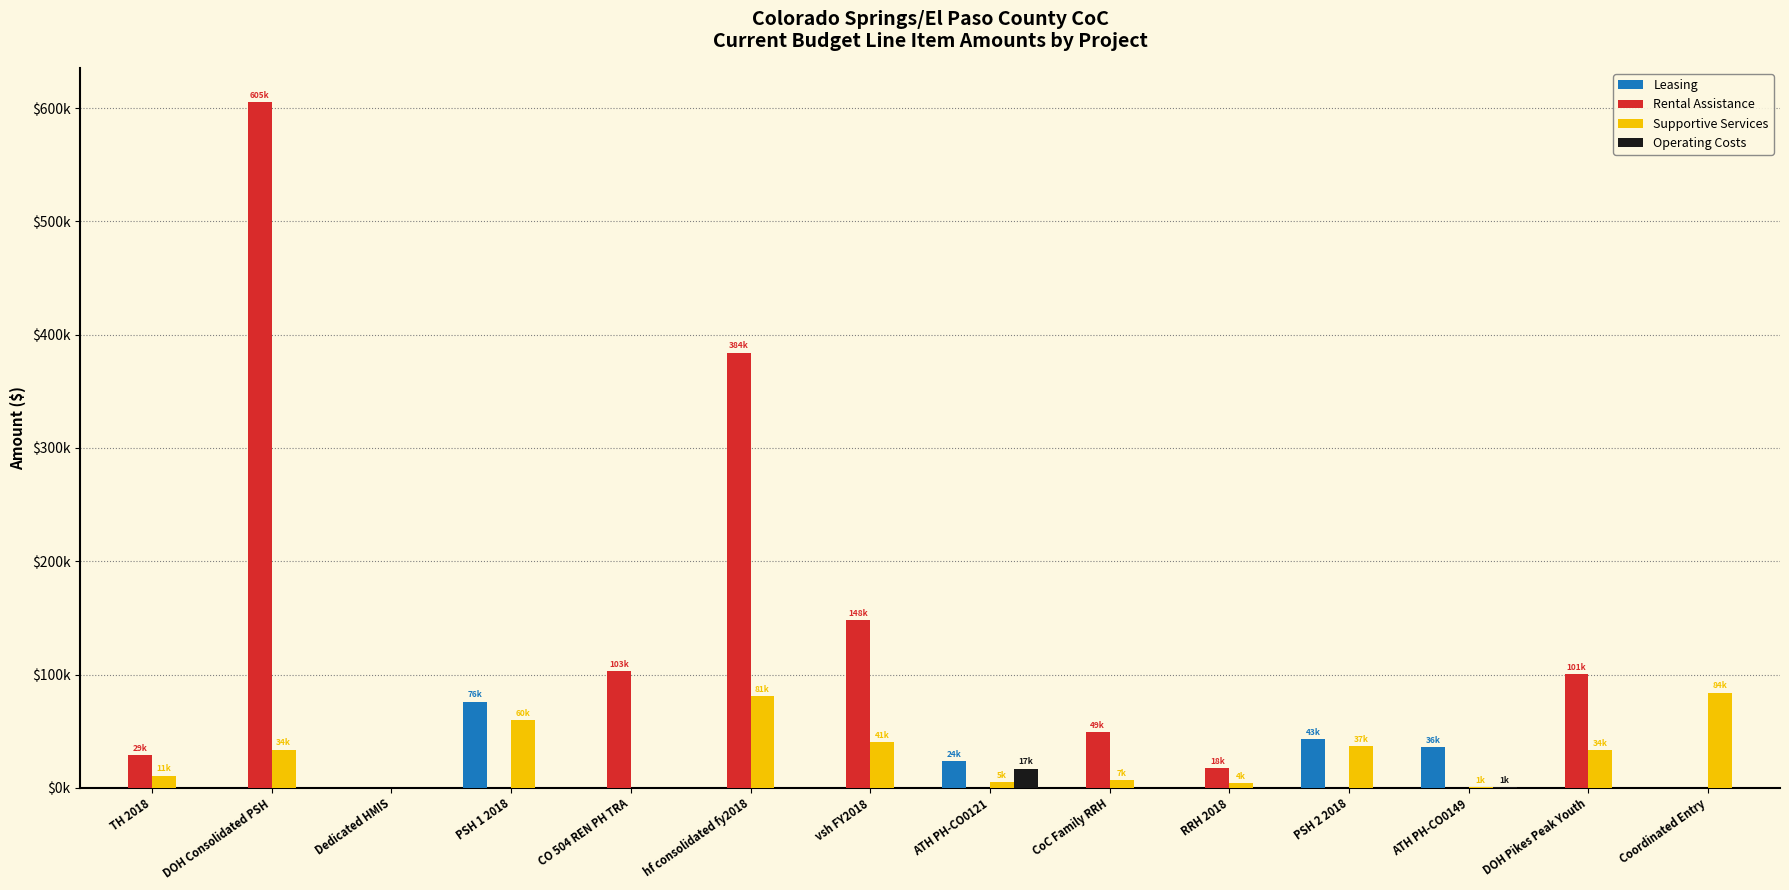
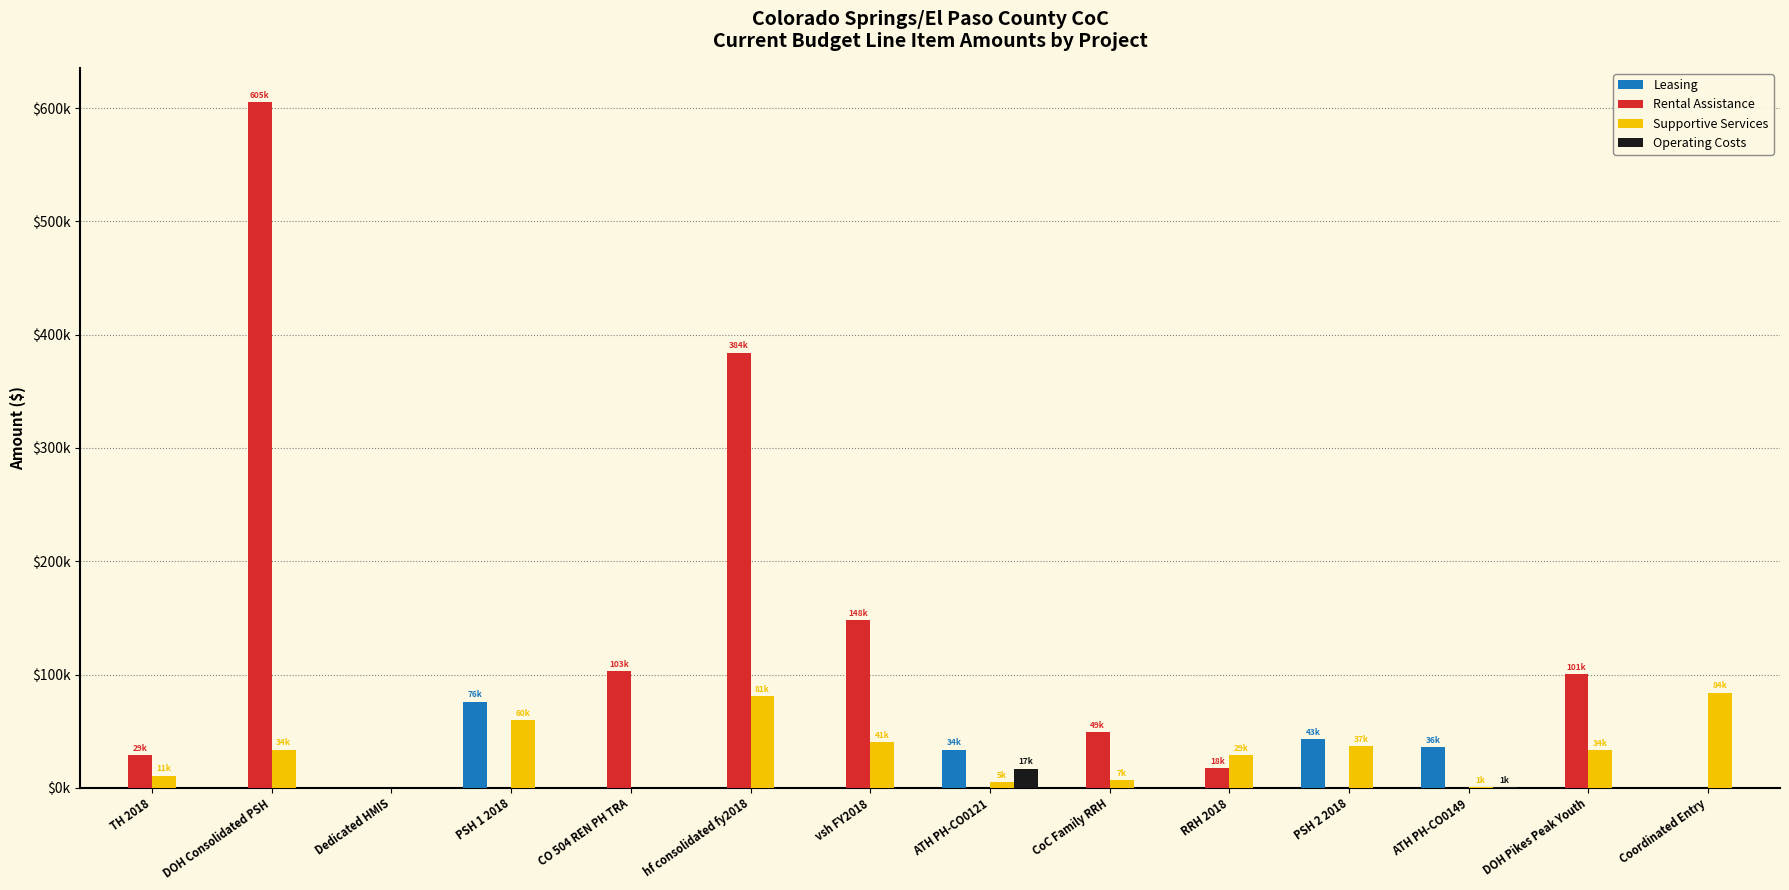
  {
    "Leasing": {
      "PSH 1 2018": "76k",
-     "ATH PH-CO0121": "24k",
+     "ATH PH-CO0121": "34k",
      "PSH 2 2018": "43k",
      "ATH PH-CO0149": "36k"
    },
    "Rental Assistance": {
      "TH 2018": "29k",
      "DOH Consolidated PSH": "605k",
      "CO 504 REN PH TRA": "103k",
      "hf consolidated fy2018": "384k",
      "vsh FY2018": "148k",
      "CoC Family RRH": "49k",
      "RRH 2018": "18k",
      "DOH Pikes Peak Youth": "101k"
    },
    "Supportive Services": {
      "TH 2018": "11k",
      "DOH Consolidated PSH": "34k",
      "PSH 1 2018": "60k",
      "hf consolidated fy2018": "81k",
      "vsh FY2018": "41k",
      "ATH PH-CO0121": "5k",
      "CoC Family RRH": "7k",
-     "RRH 2018": "4k",
+     "RRH 2018": "29k",
      "PSH 2 2018": "37k",
      "ATH PH-CO0149": "1k",
      "DOH Pikes Peak Youth": "34k",
      "Coordinated Entry": "84k"
    },
    "Operating Costs": {
      "ATH PH-CO0121": "17k",
      "ATH PH-CO0149": "1k"
    }
  }
